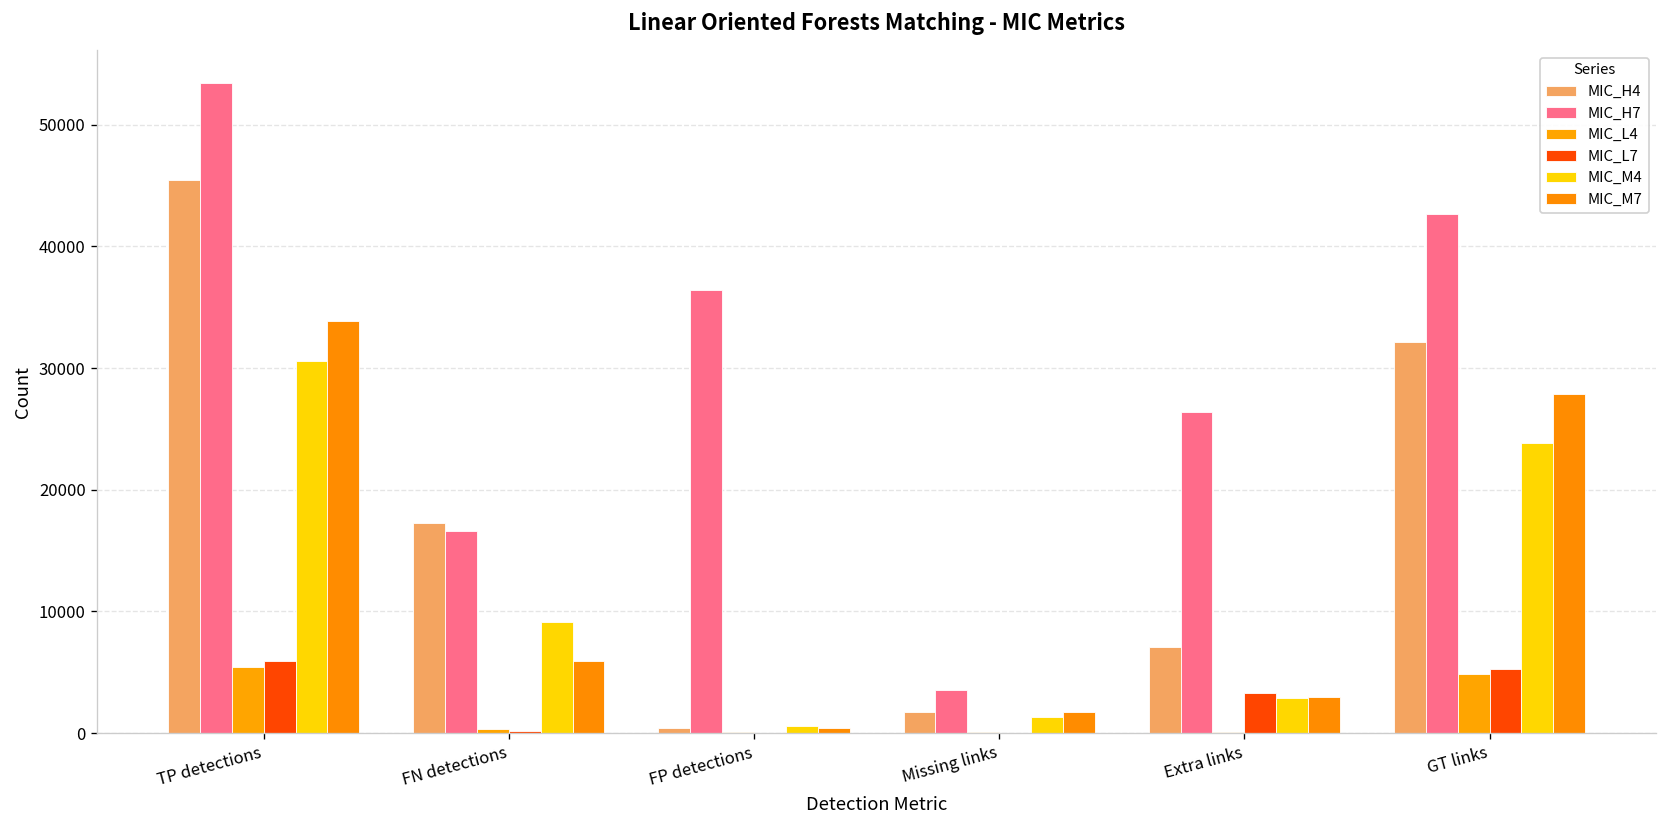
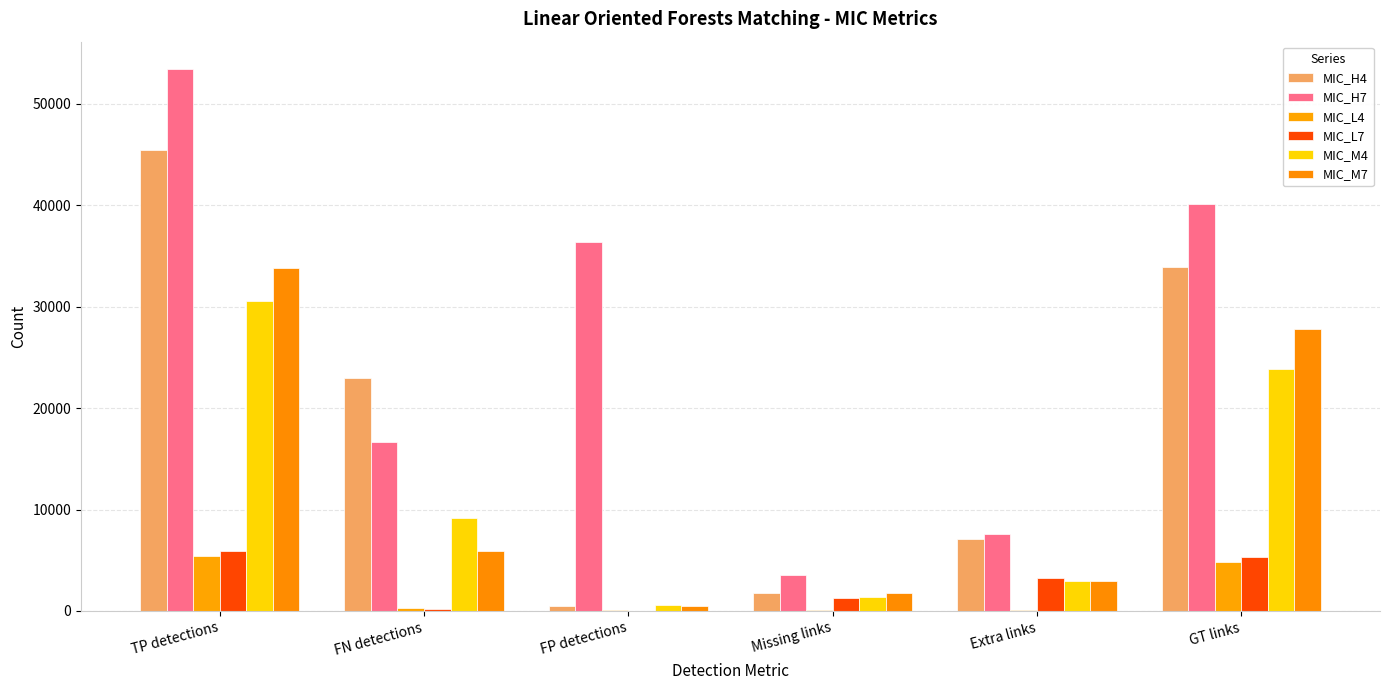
  {
    "MIC_H4": {
      "TP detections": 45400,
-     "FN detections": 17200,
+     "FN detections": 23000,
      "FP detections": 500,
      "Missing links": 1800,
      "Extra links": 7100,
-     "GT links": 32100
+     "GT links": 33900
    },
    "MIC_H7": {
      "TP detections": 53500,
      "FN detections": 16600,
      "FP detections": 36400,
      "Missing links": 3500,
-     "Extra links": 26400,
-     "GT links": 42600
+     "Extra links": 7600,
+     "GT links": 40200
    },
    "MIC_L7": {
      "TP detections": 6000,
-     "Missing links": 100,
+     "Missing links": 1200,
      "Extra links": 3300,
      "GT links": 5300
    }
  }
